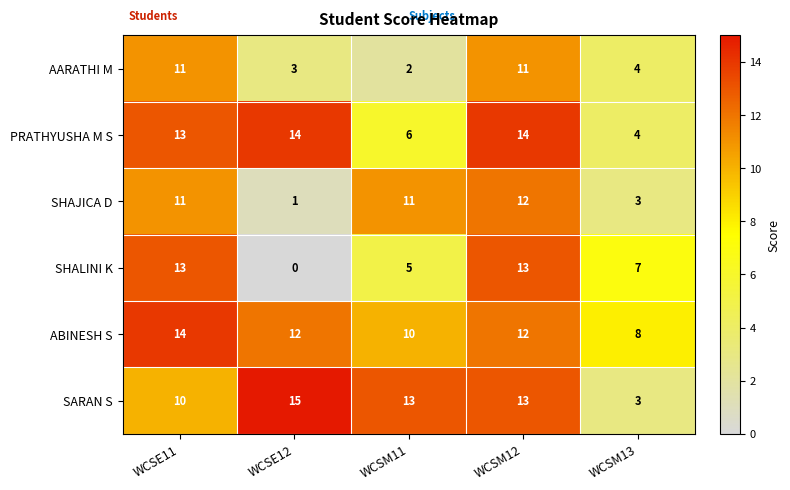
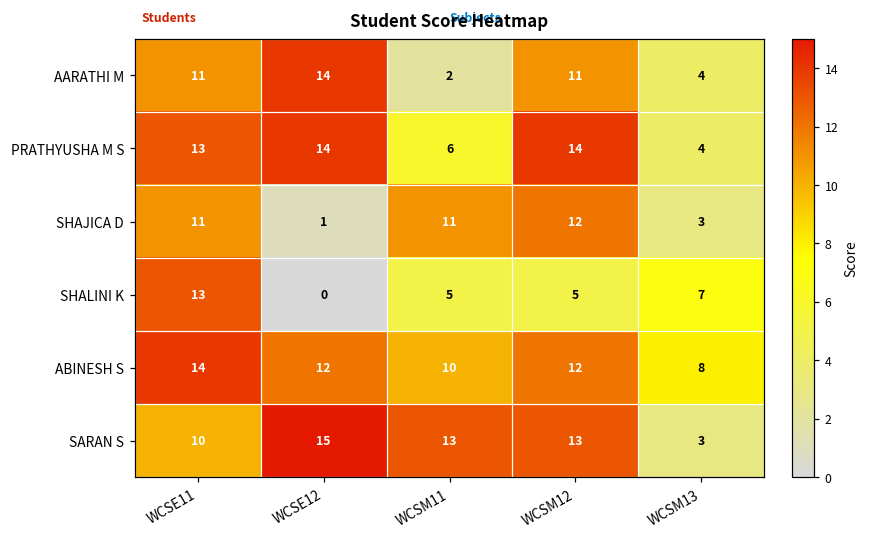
  {
    "AARATHI M": {
      "WCSE11": 11,
-     "WCSE12": 3,
+     "WCSE12": 14,
      "WCSM11": 2,
      "WCSM12": 11,
      "WCSM13": 4
    },
    "PRATHYUSHA M S": {
      "WCSE11": 13,
      "WCSE12": 14,
      "WCSM11": 6,
      "WCSM12": 14,
      "WCSM13": 4
    },
    "SHAJICA D": {
      "WCSE11": 11,
      "WCSE12": 1,
      "WCSM11": 11,
      "WCSM12": 12,
      "WCSM13": 3
    },
    "SHALINI K": {
      "WCSE11": 13,
      "WCSE12": 0,
      "WCSM11": 5,
-     "WCSM12": 13,
+     "WCSM12": 5,
      "WCSM13": 7
    },
    "ABINESH S": {
      "WCSE11": 14,
      "WCSE12": 12,
      "WCSM11": 10,
      "WCSM12": 12,
      "WCSM13": 8
    },
    "SARAN S": {
      "WCSE11": 10,
      "WCSE12": 15,
      "WCSM11": 13,
      "WCSM12": 13,
      "WCSM13": 3
    }
  }
